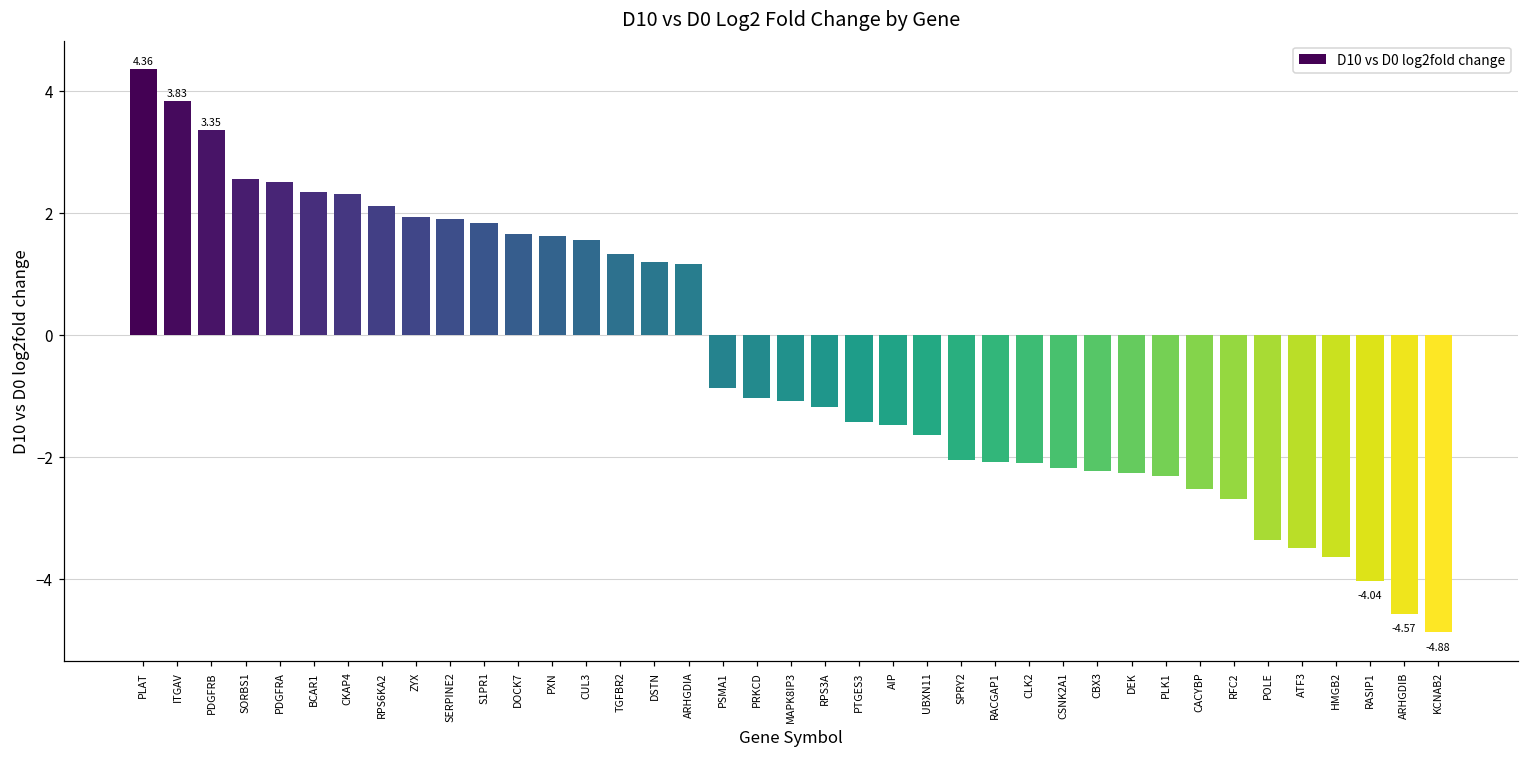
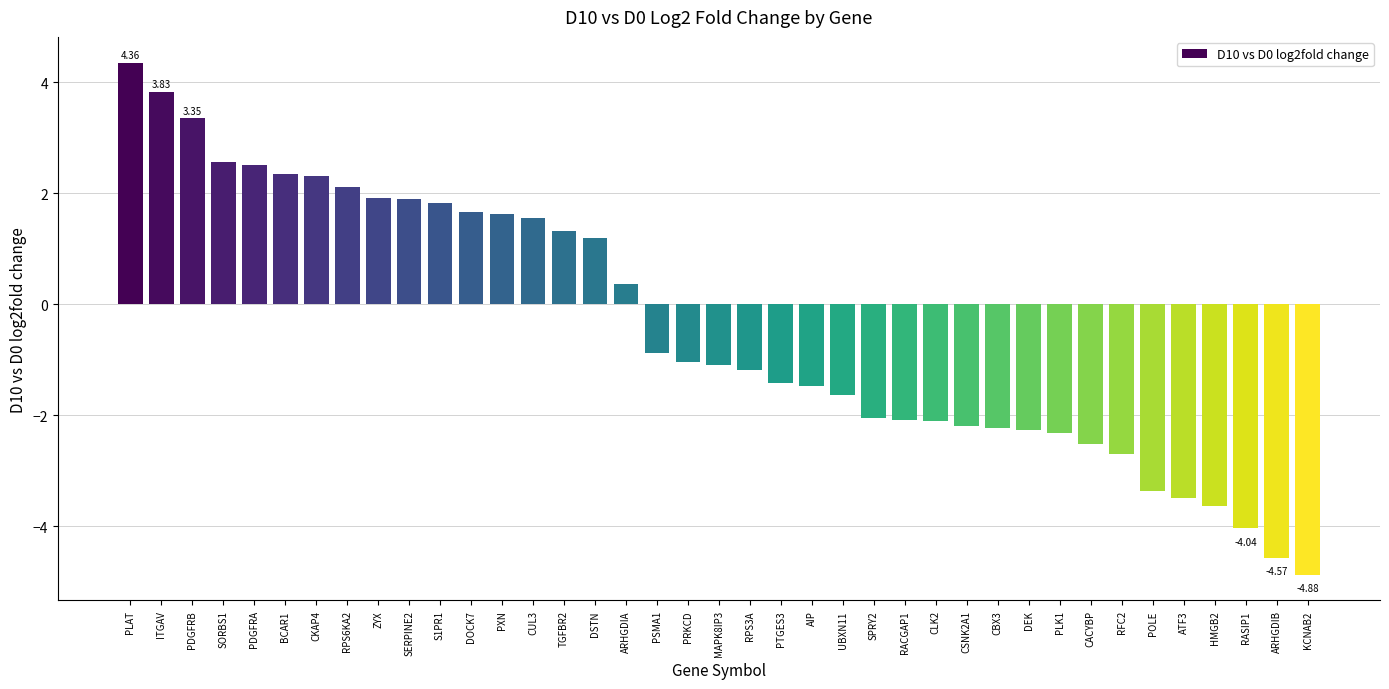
  {
    "SORBS1": 2.6,
    "PDGFRA": 2.5,
    "BCAR1": 2.3,
    "CKAP4": 2.3,
    "RPS6KA2": 2.1,
    "ZYX": 1.9,
    "SERPINE2": 1.9,
    "S1PR1": 1.8,
    "DOCK7": 1.7,
    "PXN": 1.6,
    "CUL3": 1.6,
    "TGFBR2": 1.3,
    "DSTN": 1.2,
-   "ARHGDIA": 1.2,
+   "ARHGDIA": 0.4,
    "PSMA1": -0.9,
    "PRKCD": -1.0,
    "MAPK8IP3": -1.1,
    "RPS3A": -1.2,
    "PTGES3": -1.4,
    "AIP": -1.5,
    "UBXN11": -1.6,
    "SPRY2": -2.0,
    "RACGAP1": -2.1,
    "CLK2": -2.1,
    "CSNK2A1": -2.2,
    "CBX3": -2.2,
    "DEK": -2.3,
    "PLK1": -2.3,
    "CACYBP": -2.5,
    "RFC2": -2.7,
    "POLE": -3.4,
    "ATF3": -3.5,
    "HMGB2": -3.6
  }
